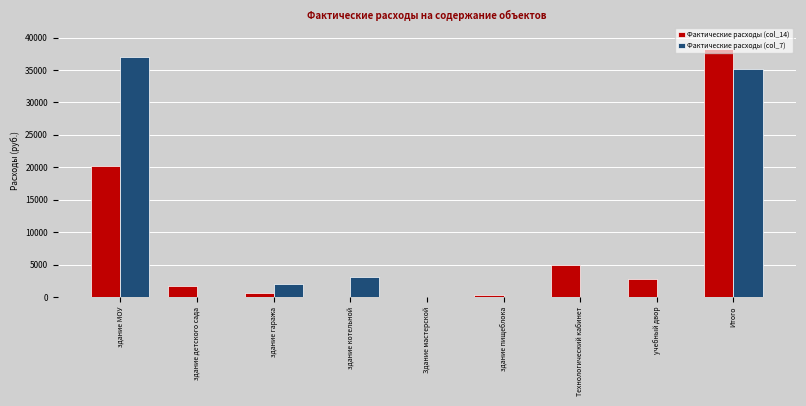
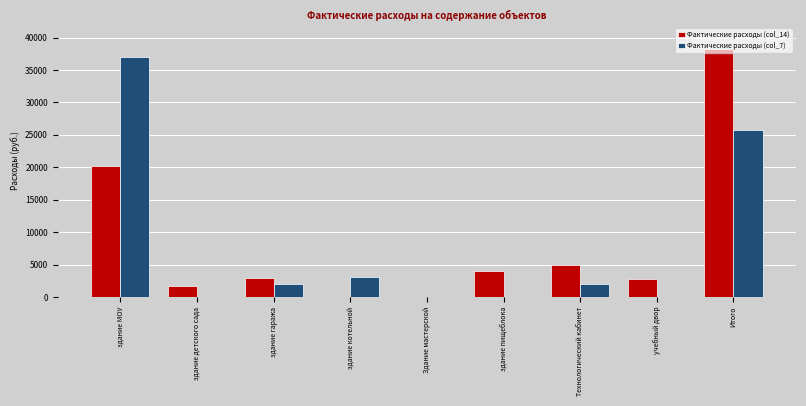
  {
    "Фактические расходы (col_14)": {
      "здание МОУ": 20000,
      "здание детского сада": 2000,
-     "здание гаража": 1000,
+     "здание гаража": 3000,
      "здание котельной": 0,
      "Здание мастерской": 0,
-     "здание пищеблока": 0,
+     "здание пищеблока": 4000,
      "Технологический кабинет": 5000,
      "учебный двор": 3000
    },
    "Фактические расходы (col_7)": {
      "здание МОУ": 37000,
      "здание детского сада": 0,
      "здание гаража": 2000,
      "здание котельной": 3000,
      "Здание мастерской": 0,
      "здание пищеблока": 0,
-     "Технологический кабинет": 0,
+     "Технологический кабинет": 2000,
      "учебный двор": 0,
-     "Итого": 35000
+     "Итого": 26000
    }
  }
